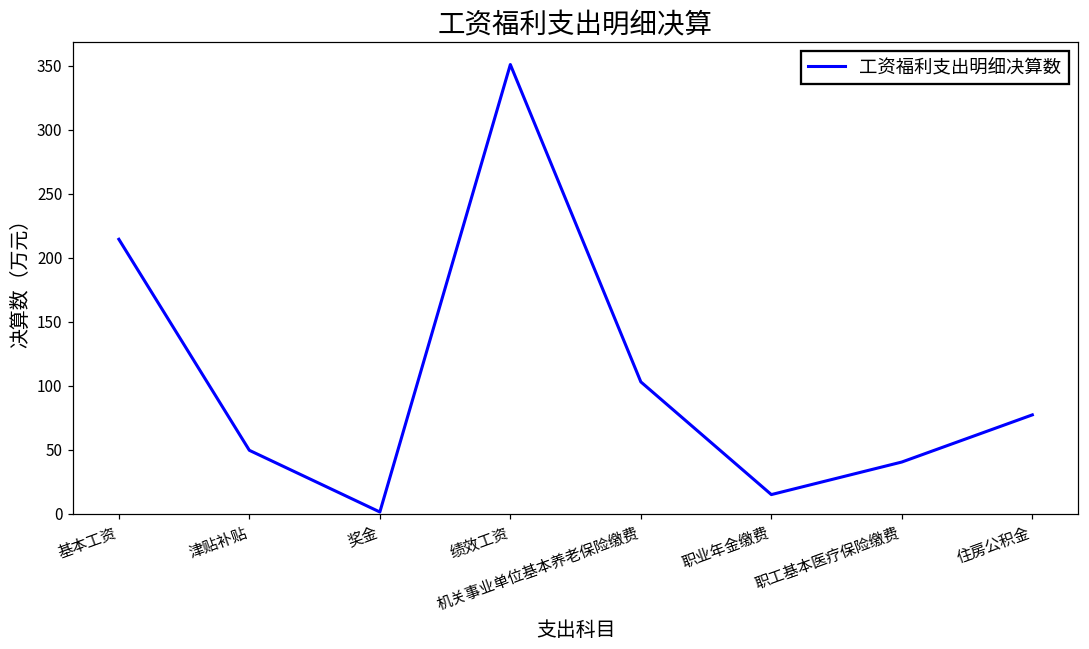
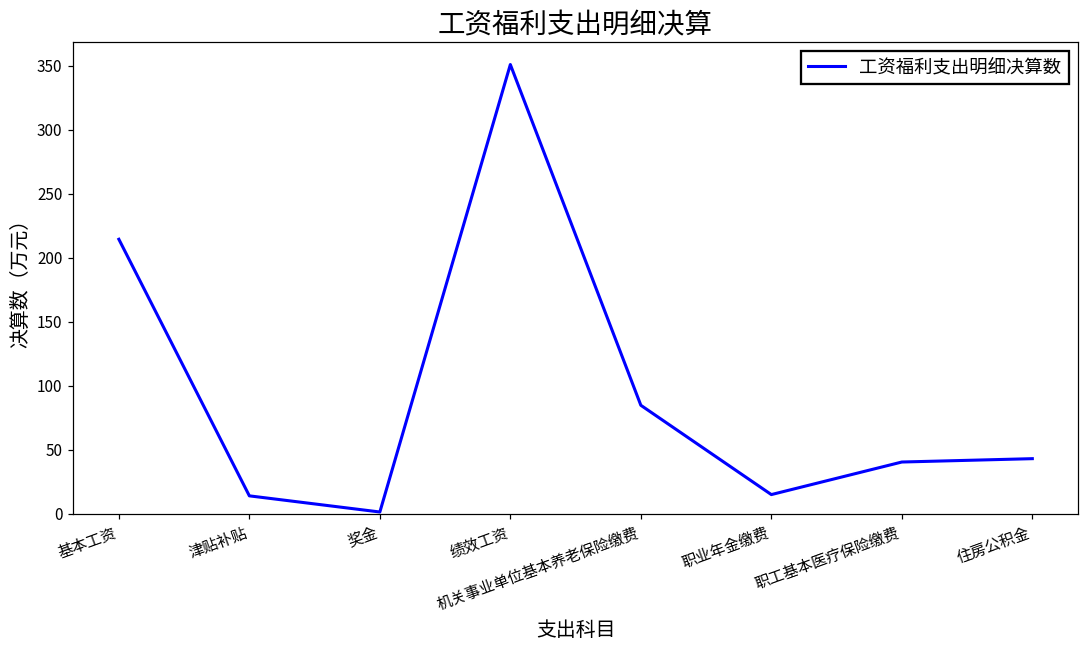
  {
    "基本工资": 215,
-   "津贴补贴": 50,
+   "津贴补贴": 14,
    "奖金": 1,
    "绩效工资": 351,
-   "机关事业单位基本养老保险缴费": 103,
+   "机关事业单位基本养老保险缴费": 85,
    "职业年金缴费": 15,
    "职工基本医疗保险缴费": 41,
-   "住房公积金": 77
+   "住房公积金": 43
  }
